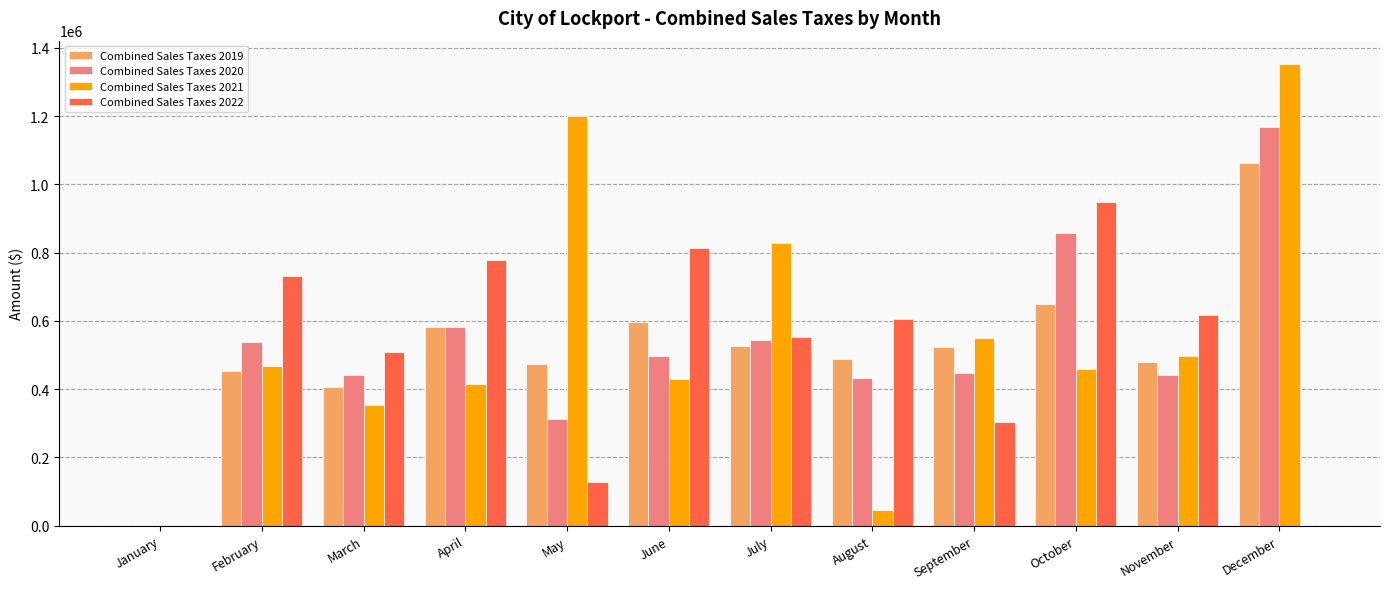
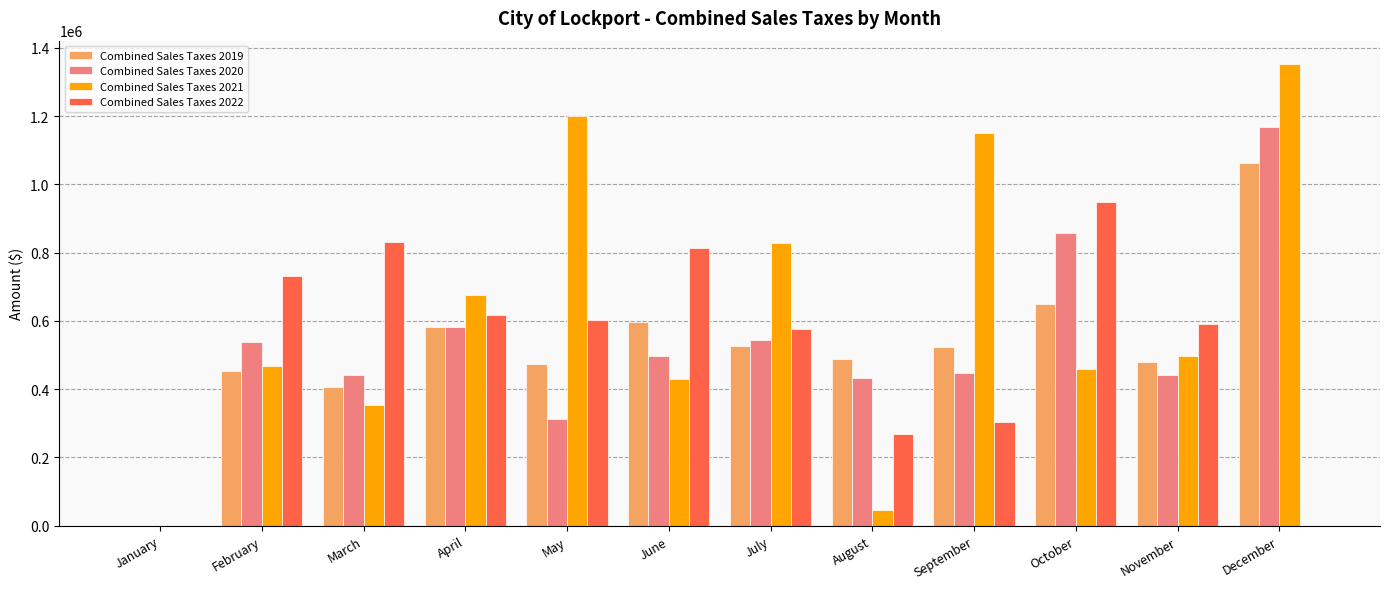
  {
    "Combined Sales Taxes 2021": {
      "January": 0,
      "February": 470000,
      "March": 350000,
-     "April": 420000,
+     "April": 680000,
      "May": 1200000,
      "June": 430000,
      "July": 830000,
      "August": 50000,
-     "September": 550000,
+     "September": 1150000,
      "October": 460000,
      "November": 500000,
      "December": 1350000
    },
    "Combined Sales Taxes 2022": {
      "January": 0,
      "February": 730000,
-     "March": 510000,
-     "April": 780000,
-     "May": 130000,
+     "March": 830000,
+     "April": 620000,
+     "May": 600000,
      "June": 810000,
-     "July": 550000,
-     "August": 610000,
+     "July": 580000,
+     "August": 270000,
      "September": 300000,
      "October": 950000,
-     "November": 620000,
+     "November": 590000,
      "December": 0
    }
  }
